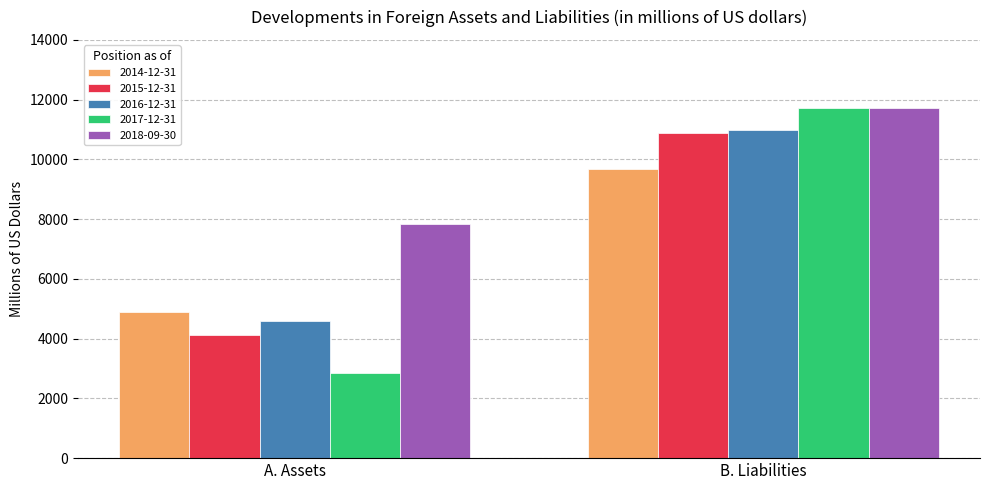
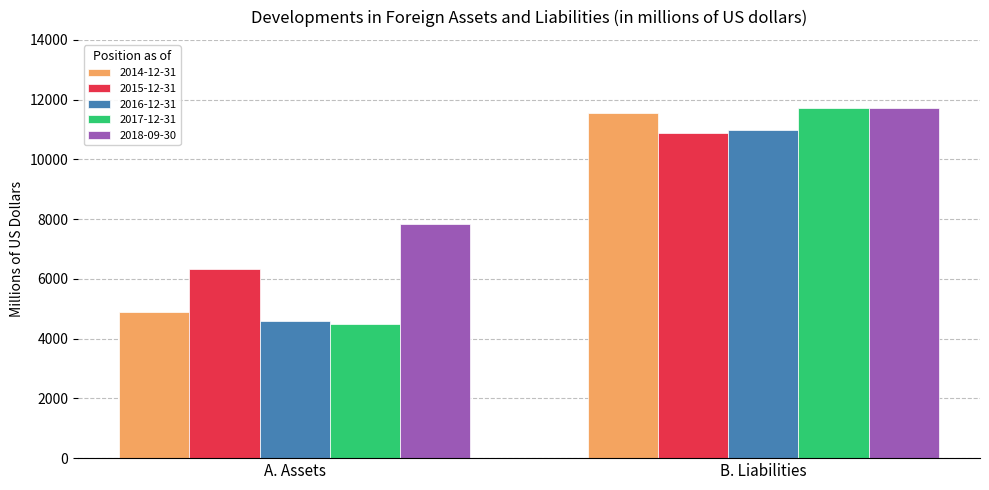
  {
    "2014-12-31": {
      "A. Assets": 4900,
-     "B. Liabilities": 9700
+     "B. Liabilities": 11600
    },
    "2015-12-31": {
-     "A. Assets": 4100,
+     "A. Assets": 6300,
      "B. Liabilities": 10900
    },
    "2016-12-31": {
      "A. Assets": 4600,
      "B. Liabilities": 11000
    },
    "2017-12-31": {
-     "A. Assets": 2800,
+     "A. Assets": 4500,
      "B. Liabilities": 11700
    },
    "2018-09-30": {
      "A. Assets": 7800,
      "B. Liabilities": 11700
    }
  }
